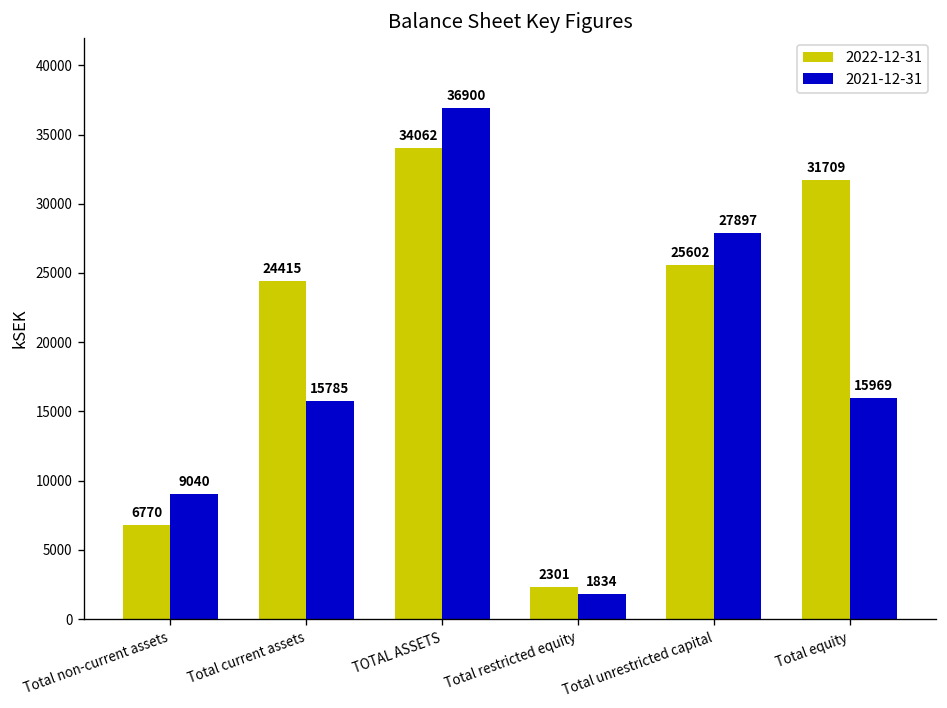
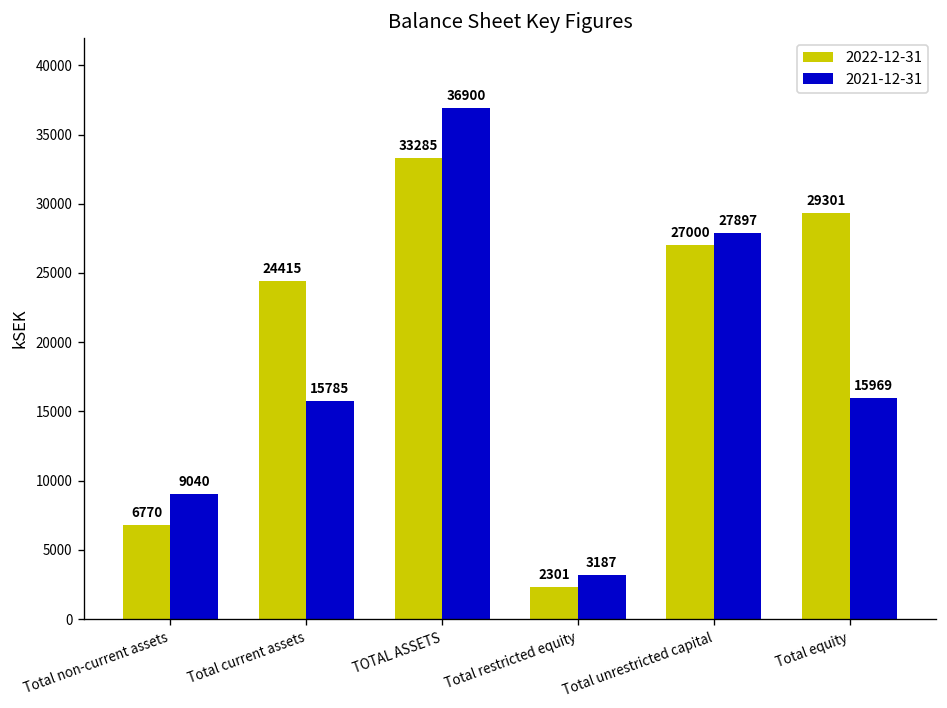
  {
    "2022-12-31": {
      "Total non-current assets": 6770,
      "Total current assets": 24415,
-     "TOTAL ASSETS": 34062,
+     "TOTAL ASSETS": 33285,
      "Total restricted equity": 2301,
-     "Total unrestricted capital": 25602,
-     "Total equity": 31709
+     "Total unrestricted capital": 27000,
+     "Total equity": 29301
    },
    "2021-12-31": {
      "Total non-current assets": 9040,
      "Total current assets": 15785,
      "TOTAL ASSETS": 36900,
-     "Total restricted equity": 1834,
+     "Total restricted equity": 3187,
      "Total unrestricted capital": 27897,
      "Total equity": 15969
    }
  }
